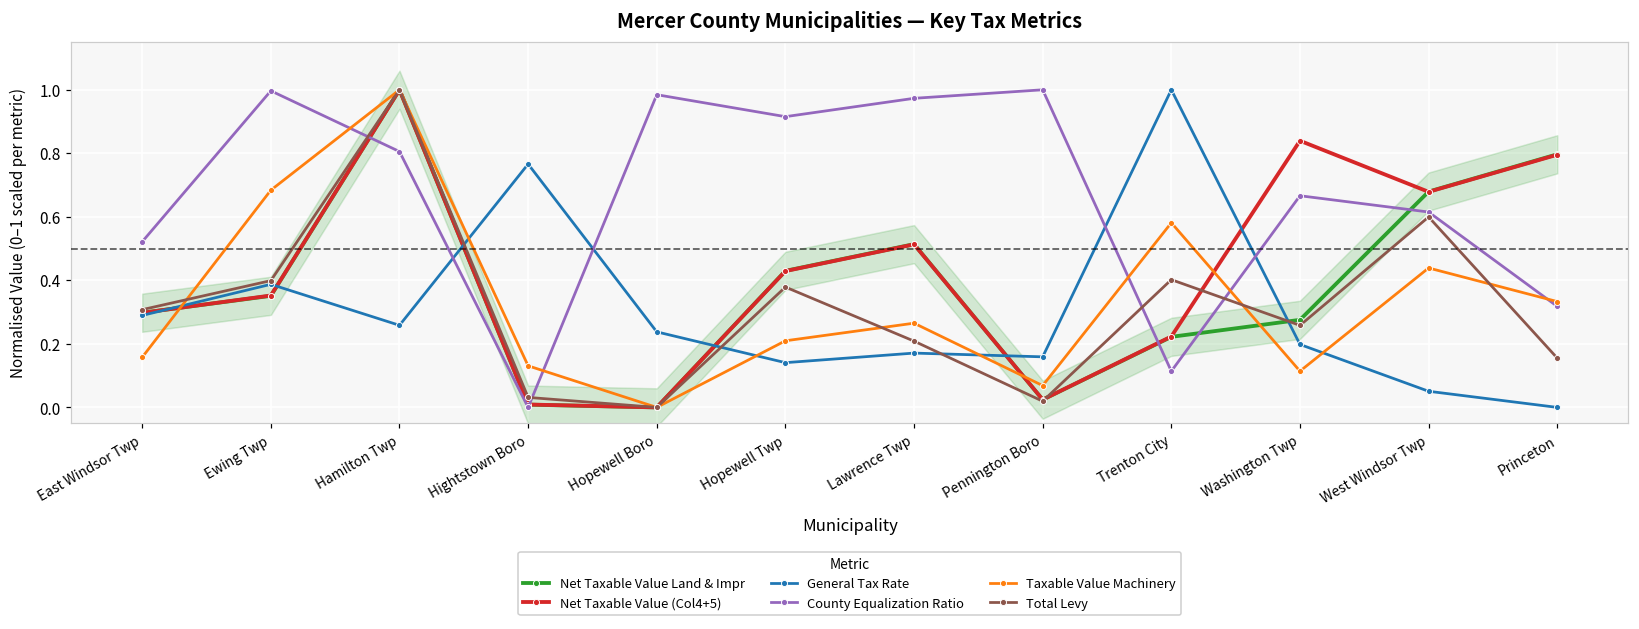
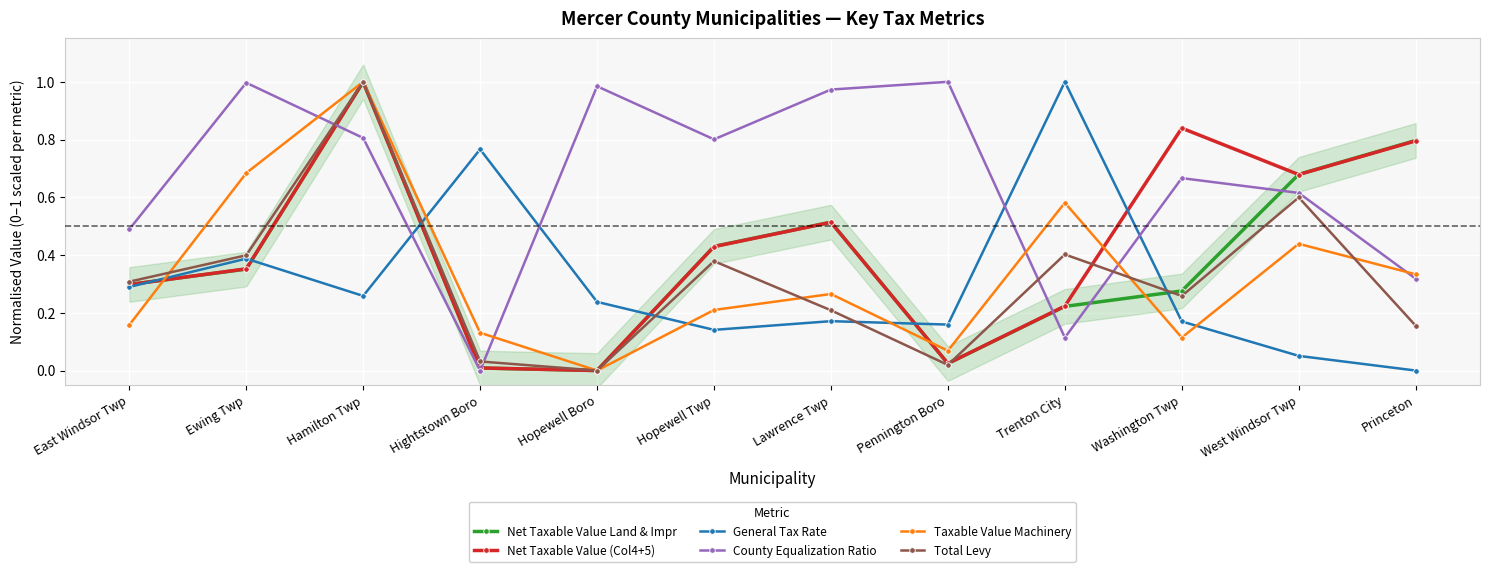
  {
    "Net Taxable Value (Col4+5)": {
      "Washington Twp": 0.84
    },
    "General Tax Rate": {
      "Ewing Twp": 0.39,
      "Hamilton Twp": 0.26,
      "Hightstown Boro": 0.77,
      "Hopewell Boro": 0.24,
      "Hopewell Twp": 0.14,
      "Lawrence Twp": 0.17,
      "Pennington Boro": 0.16,
      "Trenton City": 1.00,
-     "Washington Twp": 0.20,
+     "Washington Twp": 0.17,
      "West Windsor Twp": 0.05,
      "Princeton": 0.00
    },
    "County Equalization Ratio": {
-     "East Windsor Twp": 0.52,
+     "East Windsor Twp": 0.49,
      "Ewing Twp": 1.00,
      "Hamilton Twp": 0.81,
      "Hopewell Boro": 0.98,
-     "Hopewell Twp": 0.92,
+     "Hopewell Twp": 0.80,
      "Lawrence Twp": 0.97,
      "Pennington Boro": 1.00,
      "Trenton City": 0.11,
      "Washington Twp": 0.67,
      "West Windsor Twp": 0.62,
      "Princeton": 0.32
    },
    "Taxable Value Machinery": {
      "East Windsor Twp": 0.16,
      "Ewing Twp": 0.68,
      "Hightstown Boro": 0.13,
      "Hopewell Twp": 0.21,
      "Lawrence Twp": 0.27,
      "Pennington Boro": 0.07,
      "Trenton City": 0.58,
      "Washington Twp": 0.11,
      "West Windsor Twp": 0.44,
      "Princeton": 0.33
    },
    "Total Levy": {
      "East Windsor Twp": 0.31,
      "Ewing Twp": 0.40,
      "Hightstown Boro": 0.03,
      "Hopewell Twp": 0.38,
      "Lawrence Twp": 0.21,
      "Trenton City": 0.40,
      "Washington Twp": 0.26,
      "West Windsor Twp": 0.60,
      "Princeton": 0.16
    }
  }
